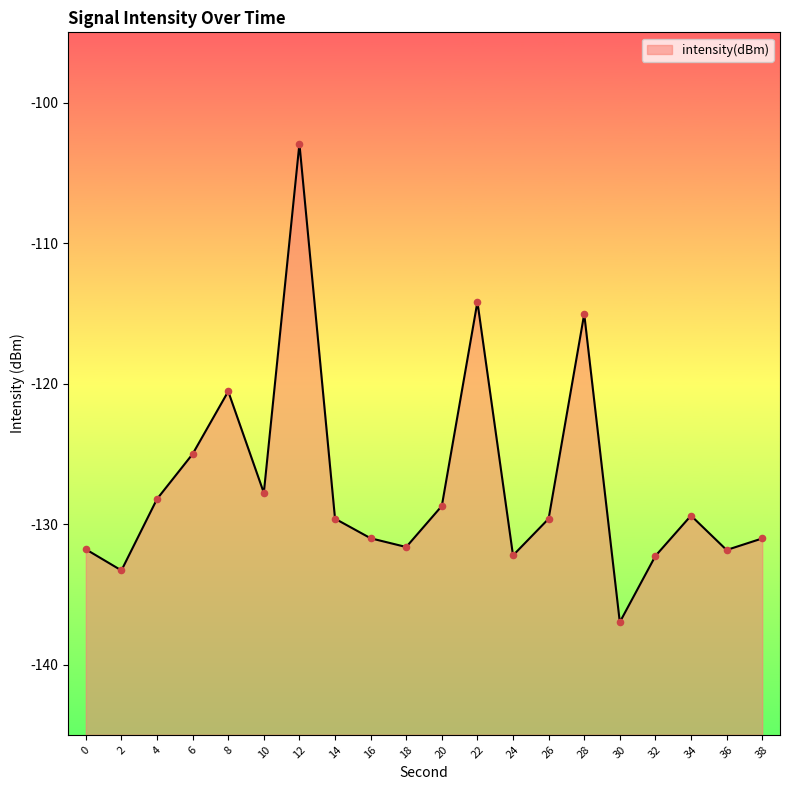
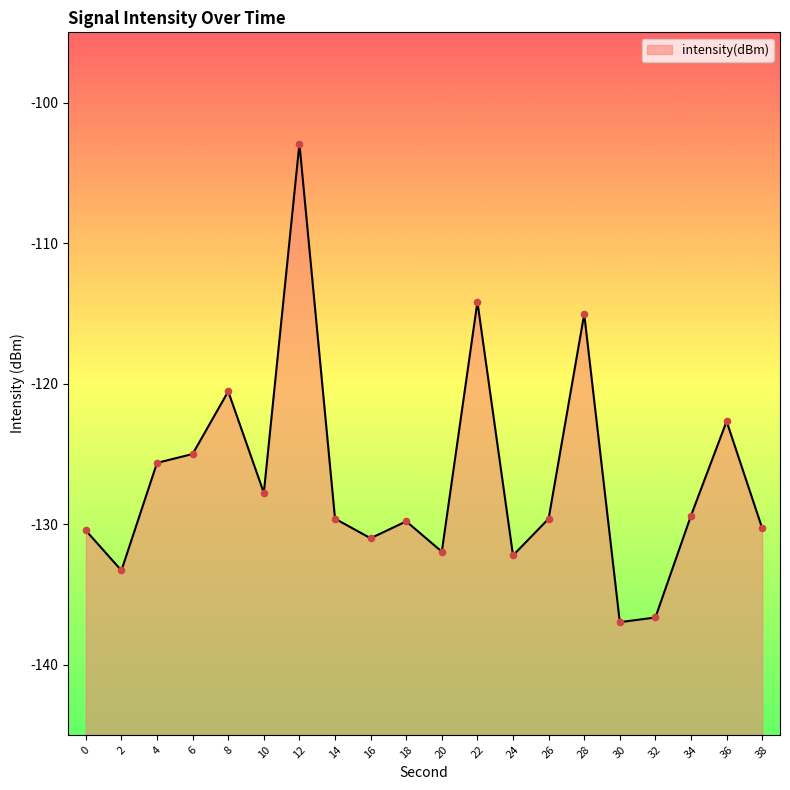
  {
-   "0": -131.8,
+   "0": -130.5,
    "2": -133.3,
-   "4": -128.2,
+   "4": -125.6,
    "6": -125.0,
    "8": -120.6,
    "10": -127.8,
    "12": -102.9,
    "14": -129.6,
    "16": -131.0,
-   "18": -131.6,
-   "20": -128.7,
+   "18": -129.8,
+   "20": -132.0,
    "22": -114.2,
    "24": -132.2,
    "26": -129.6,
    "28": -115.0,
    "30": -137.0,
-   "32": -132.3,
+   "32": -136.6,
    "34": -129.4,
-   "36": -131.8,
-   "38": -131.0
+   "36": -122.7,
+   "38": -130.3
  }
